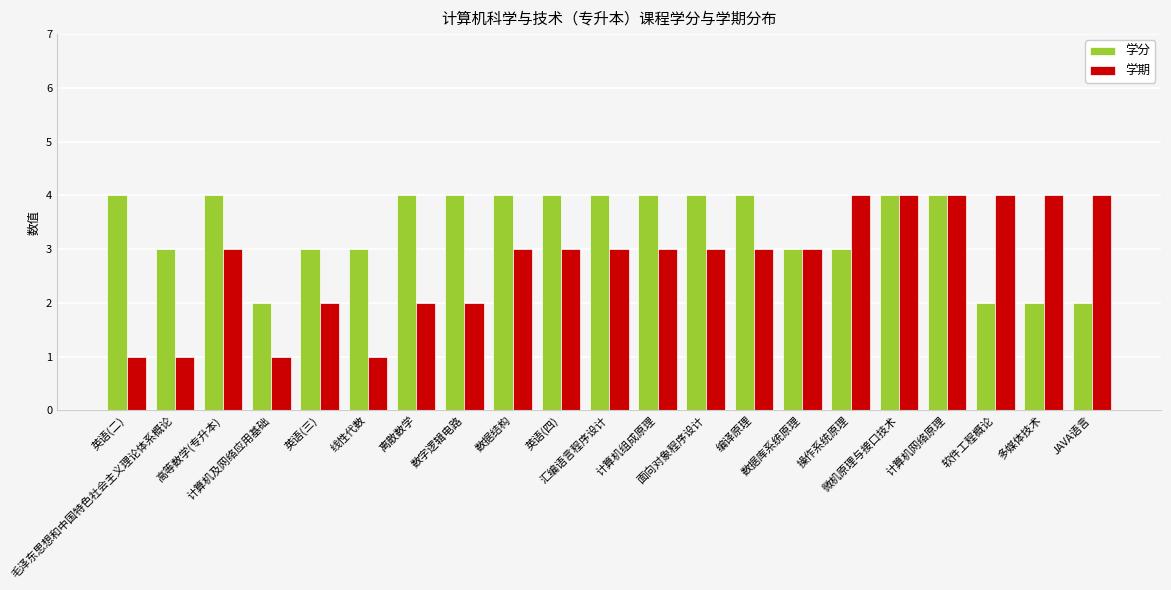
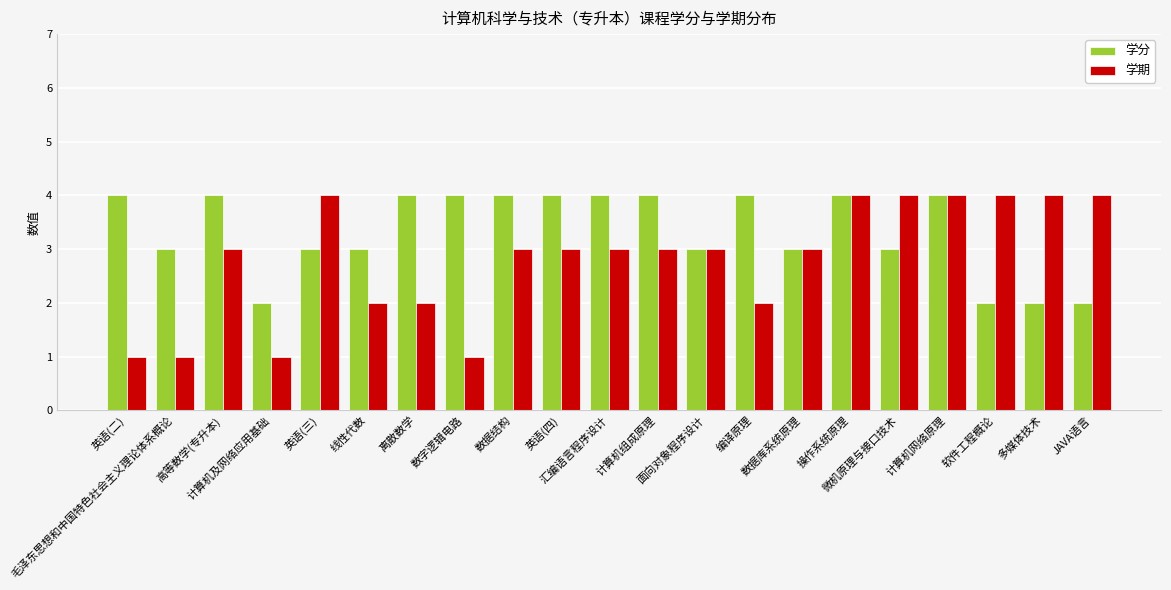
  {
    "学分": {
      "英语(二)": 4,
      "毛泽东思想和中国特色社会主义理论体系概论": 3,
      "高等数学(专升本)": 4,
      "计算机及网络应用基础": 2,
      "英语(三)": 3,
      "线性代数": 3,
      "离散数学": 4,
      "数字逻辑电路": 4,
      "数据结构": 4,
      "英语(四)": 4,
      "汇编语言程序设计": 4,
      "计算机组成原理": 4,
-     "面向对象程序设计": 4,
+     "面向对象程序设计": 3,
      "编译原理": 4,
      "数据库系统原理": 3,
-     "操作系统原理": 3,
-     "微机原理与接口技术": 4,
+     "操作系统原理": 4,
+     "微机原理与接口技术": 3,
      "计算机网络原理": 4,
      "软件工程概论": 2,
      "多媒体技术": 2,
      "JAVA语言": 2
    },
    "学期": {
      "英语(二)": 1,
      "毛泽东思想和中国特色社会主义理论体系概论": 1,
      "高等数学(专升本)": 3,
      "计算机及网络应用基础": 1,
-     "英语(三)": 2,
-     "线性代数": 1,
+     "英语(三)": 4,
+     "线性代数": 2,
      "离散数学": 2,
-     "数字逻辑电路": 2,
+     "数字逻辑电路": 1,
      "数据结构": 3,
      "英语(四)": 3,
      "汇编语言程序设计": 3,
      "计算机组成原理": 3,
      "面向对象程序设计": 3,
-     "编译原理": 3,
+     "编译原理": 2,
      "数据库系统原理": 3,
      "操作系统原理": 4,
      "微机原理与接口技术": 4,
      "计算机网络原理": 4,
      "软件工程概论": 4,
      "多媒体技术": 4,
      "JAVA语言": 4
    }
  }
